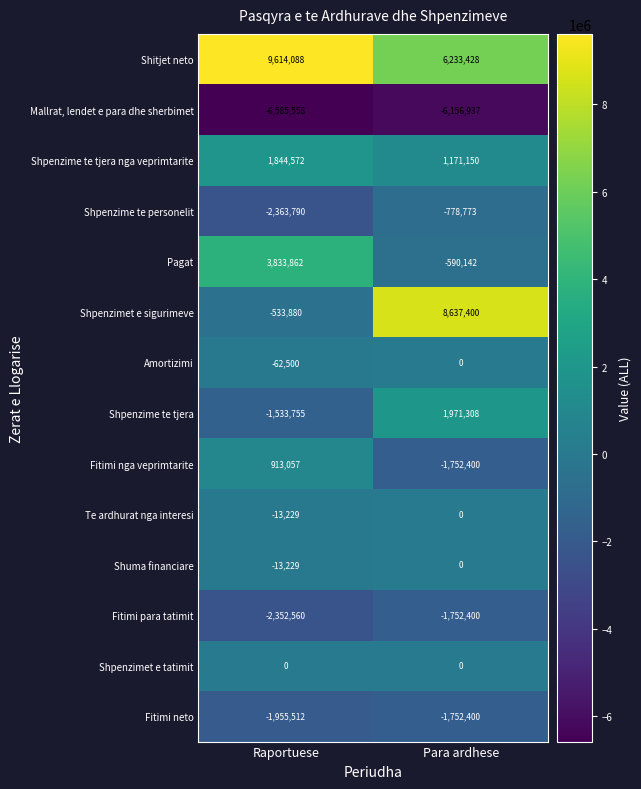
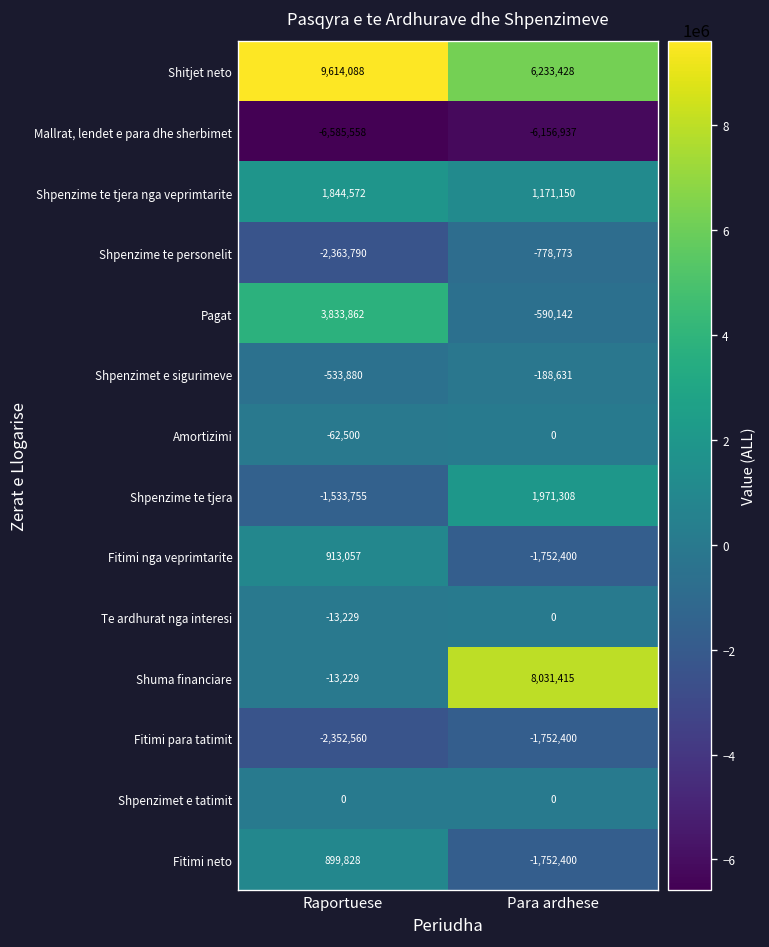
  {
    "Shitjet neto": {
      "Raportuese": "9,614,088",
      "Para ardhese": "6,233,428"
    },
    "Mallrat, lendet e para dhe sherbimet": {
      "Raportuese": "-6,585,558",
      "Para ardhese": "-6,156,937"
    },
    "Shpenzime te tjera nga veprimtarite": {
      "Raportuese": "1,844,572",
      "Para ardhese": "1,171,150"
    },
    "Shpenzime te personelit": {
      "Raportuese": "-2,363,790",
      "Para ardhese": "-778,773"
    },
    "Pagat": {
      "Raportuese": "3,833,862",
      "Para ardhese": "-590,142"
    },
    "Shpenzimet e sigurimeve": {
      "Raportuese": "-533,880",
-     "Para ardhese": "8,637,400"
+     "Para ardhese": "-188,631"
    },
    "Amortizimi": {
      "Raportuese": "-62,500",
      "Para ardhese": "0"
    },
    "Shpenzime te tjera": {
      "Raportuese": "-1,533,755",
      "Para ardhese": "1,971,308"
    },
    "Fitimi nga veprimtarite": {
      "Raportuese": "913,057",
      "Para ardhese": "-1,752,400"
    },
    "Te ardhurat nga interesi": {
      "Raportuese": "-13,229",
      "Para ardhese": "0"
    },
    "Shuma financiare": {
      "Raportuese": "-13,229",
-     "Para ardhese": "0"
+     "Para ardhese": "8,031,415"
    },
    "Fitimi para tatimit": {
      "Raportuese": "-2,352,560",
      "Para ardhese": "-1,752,400"
    },
    "Shpenzimet e tatimit": {
      "Raportuese": "0",
      "Para ardhese": "0"
    },
    "Fitimi neto": {
-     "Raportuese": "-1,955,512",
+     "Raportuese": "899,828",
      "Para ardhese": "-1,752,400"
    }
  }
